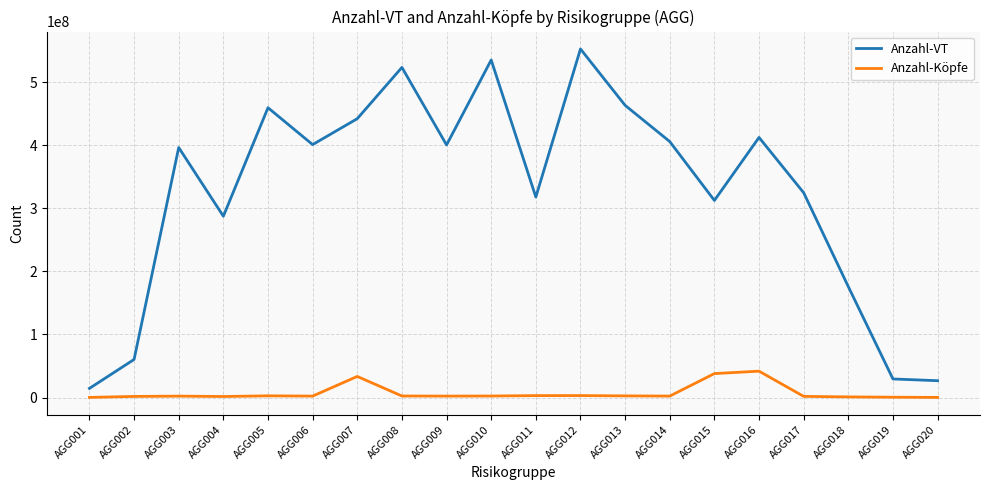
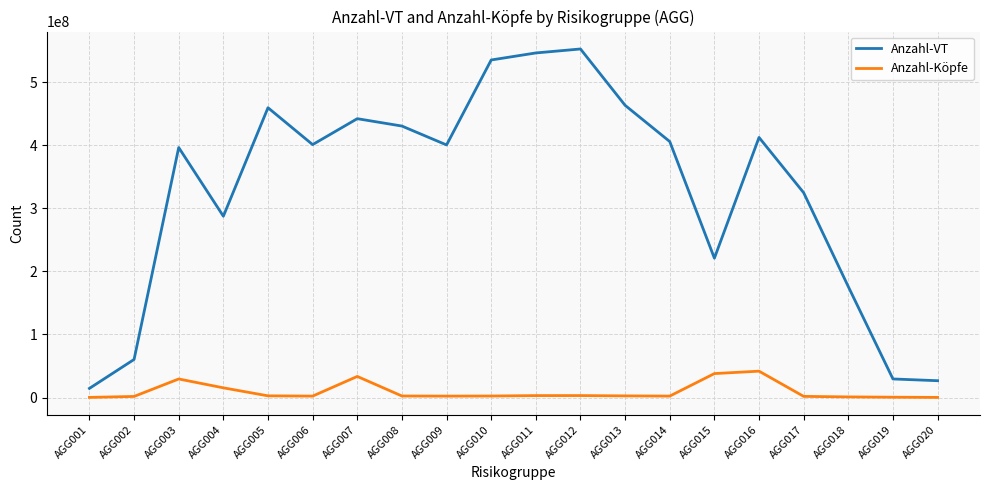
  {
    "Anzahl-VT": {
      "AGG001": 10000000,
      "AGG002": 60000000,
      "AGG003": 400000000,
      "AGG004": 290000000,
      "AGG005": 460000000,
      "AGG006": 400000000,
      "AGG007": 440000000,
-     "AGG008": 520000000,
+     "AGG008": 430000000,
      "AGG009": 400000000,
      "AGG010": 540000000,
-     "AGG011": 320000000,
+     "AGG011": 550000000,
      "AGG012": 550000000,
      "AGG013": 460000000,
      "AGG014": 410000000,
-     "AGG015": 310000000,
+     "AGG015": 220000000,
      "AGG016": 410000000,
      "AGG017": 320000000,
      "AGG018": 180000000,
      "AGG019": 30000000,
      "AGG020": 30000000
    },
    "Anzahl-Köpfe": {
      "AGG001": 0,
      "AGG002": 0,
-     "AGG003": 0,
-     "AGG004": 0,
+     "AGG003": 30000000,
+     "AGG004": 20000000,
      "AGG005": 0,
      "AGG006": 0,
      "AGG007": 30000000,
      "AGG008": 0,
      "AGG009": 0,
      "AGG010": 0,
      "AGG011": 0,
      "AGG012": 0,
      "AGG013": 0,
      "AGG014": 0,
      "AGG015": 40000000,
      "AGG016": 40000000,
      "AGG017": 0,
      "AGG018": 0,
      "AGG019": 0,
      "AGG020": 0
    }
  }
